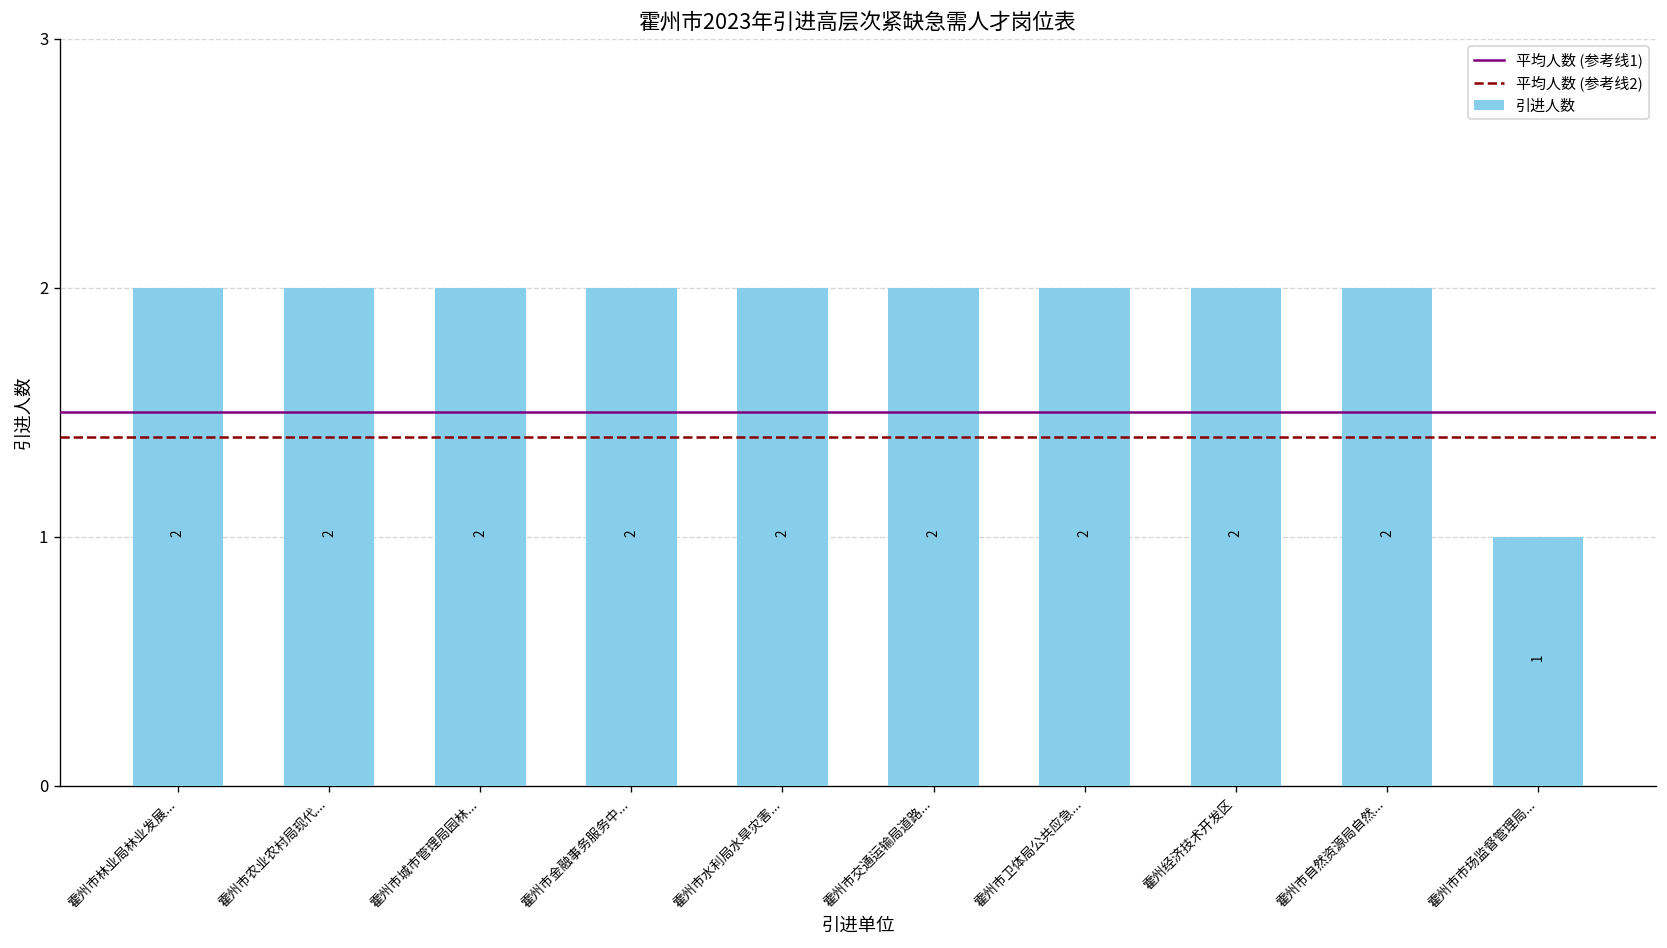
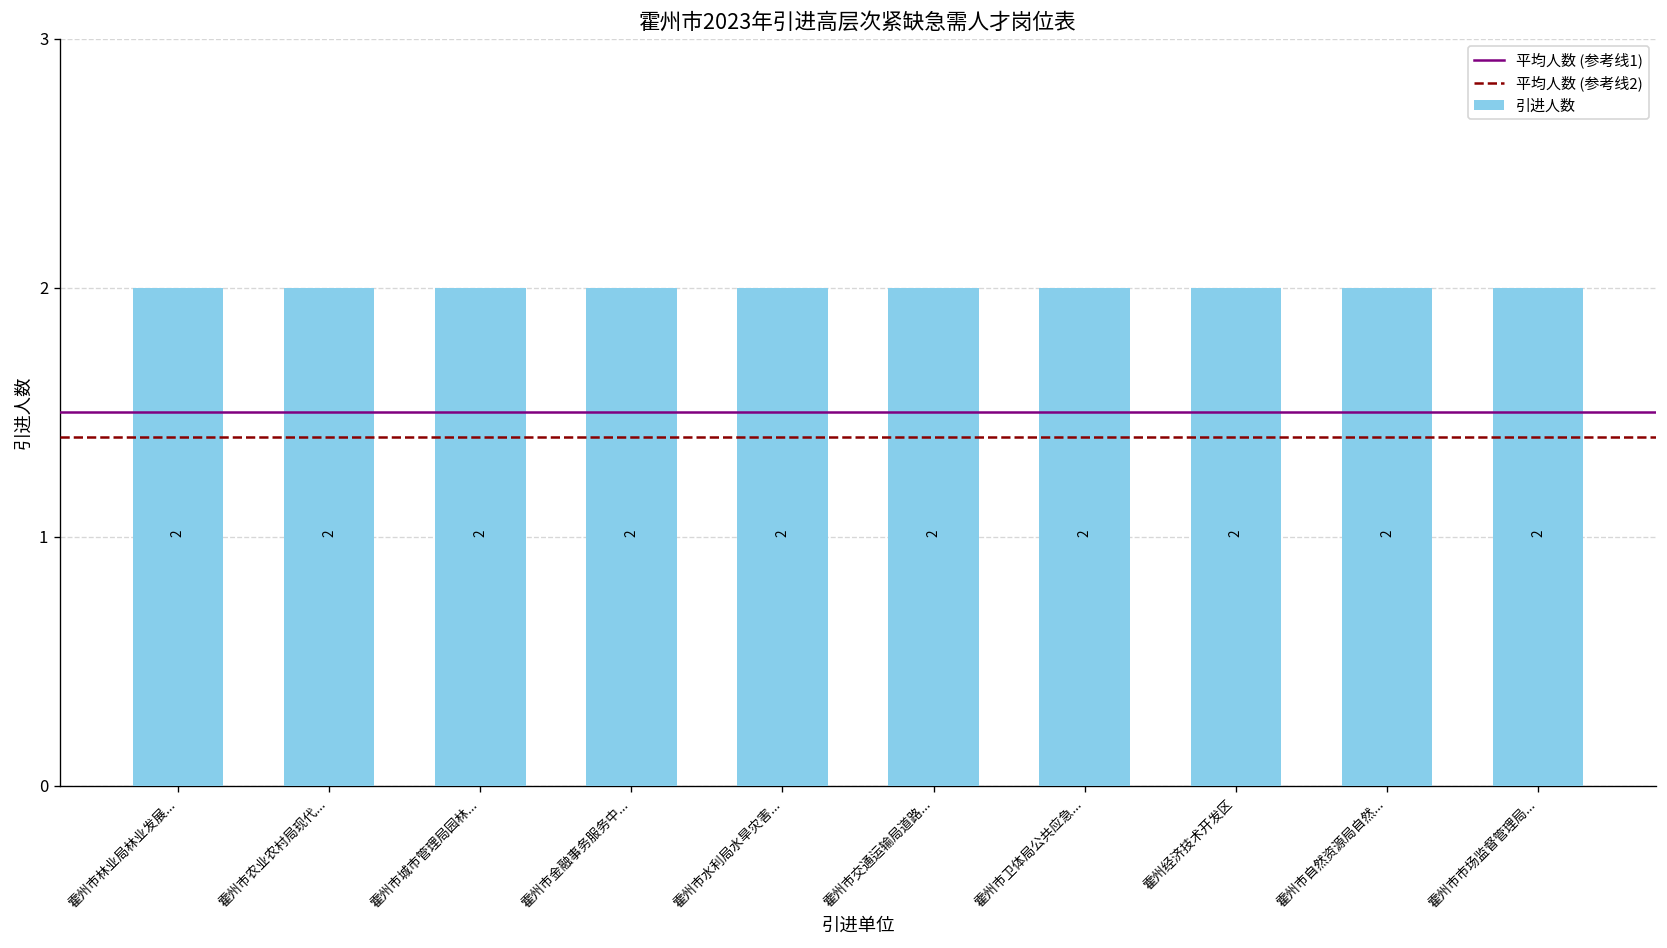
  {
    "霍州市林业局林业发展...": 2,
    "霍州市农业农村局现代...": 2,
    "霍州市城市管理局园林...": 2,
    "霍州市金融事务服务中...": 2,
    "霍州市水利局水旱灾害...": 2,
    "霍州市交通运输局道路...": 2,
    "霍州市卫体局公共应急...": 2,
    "霍州经济技术开发区": 2,
    "霍州市自然资源局自然...": 2,
-   "霍州市市场监督管理局...": 1
+   "霍州市市场监督管理局...": 2
  }
